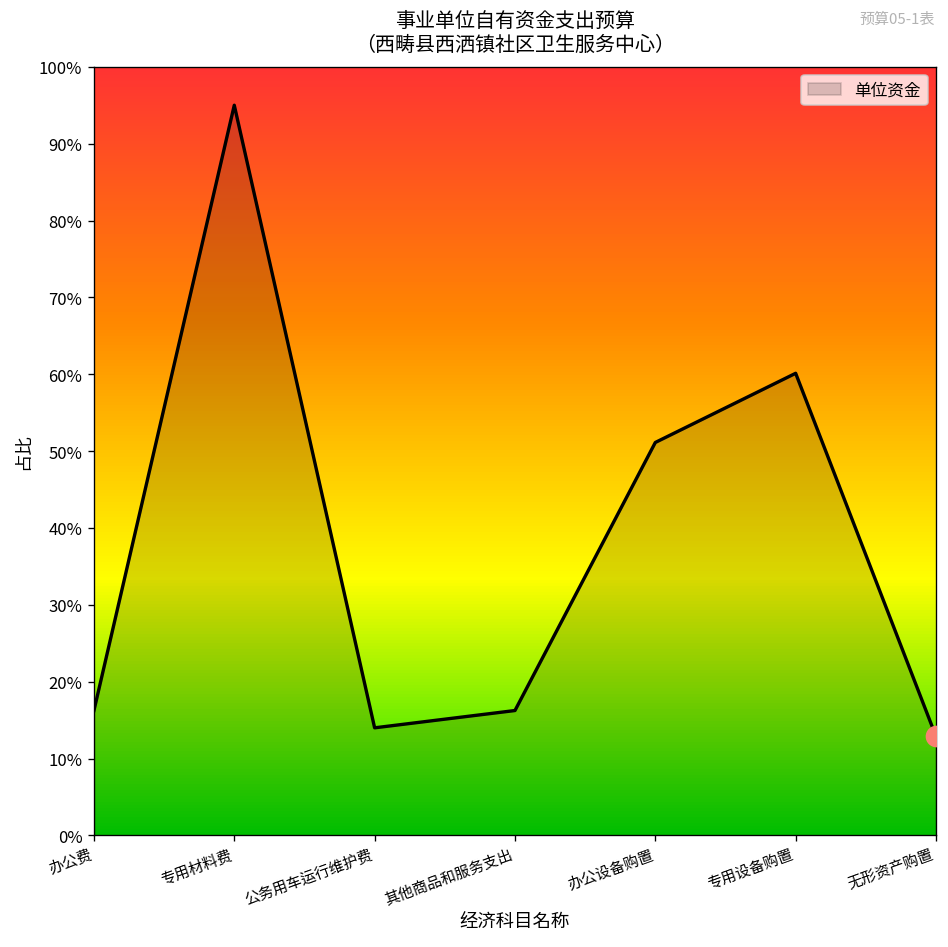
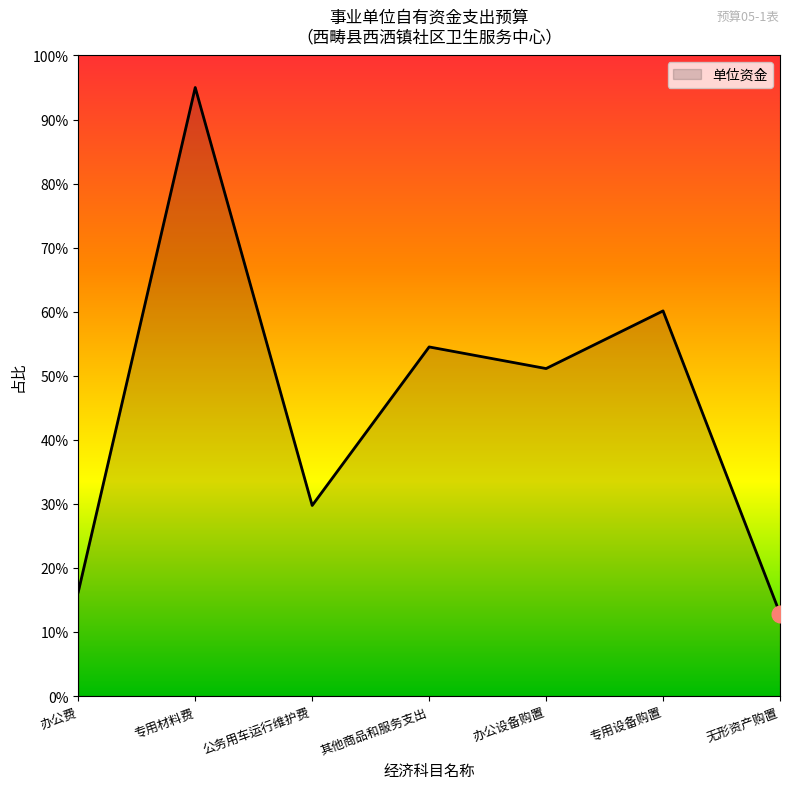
  {
    "单位资金": {
      "办公费": "16%",
      "专用材料费": "95%",
-     "公务用车运行维护费": "14%",
-     "其他商品和服务支出": "16%",
+     "公务用车运行维护费": "30%",
+     "其他商品和服务支出": "55%",
      "办公设备购置": "51%",
      "专用设备购置": "60%"
    }
  }
